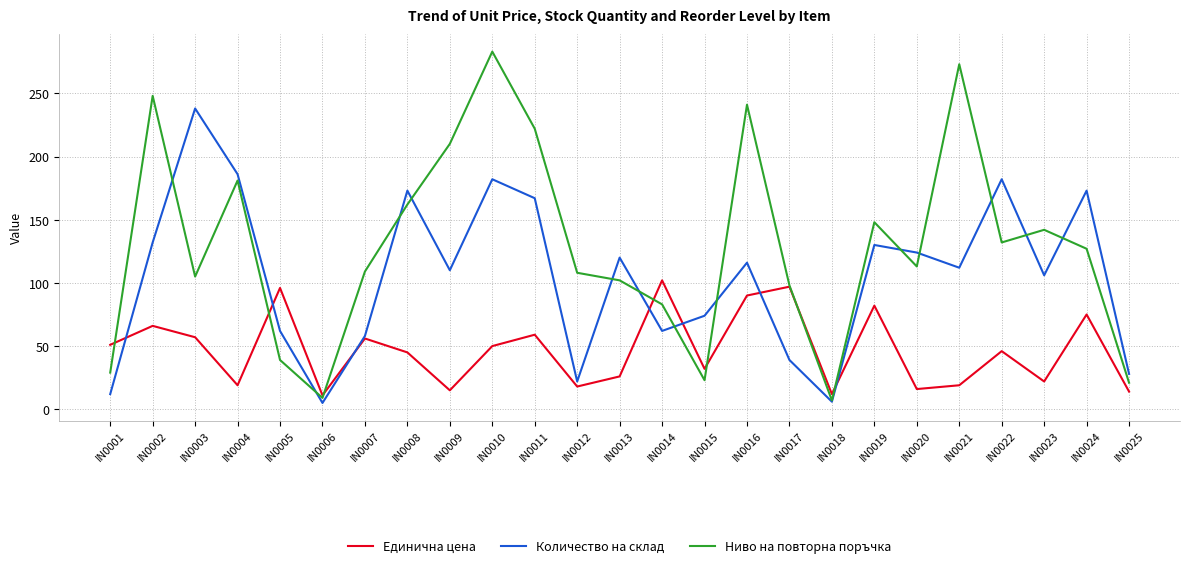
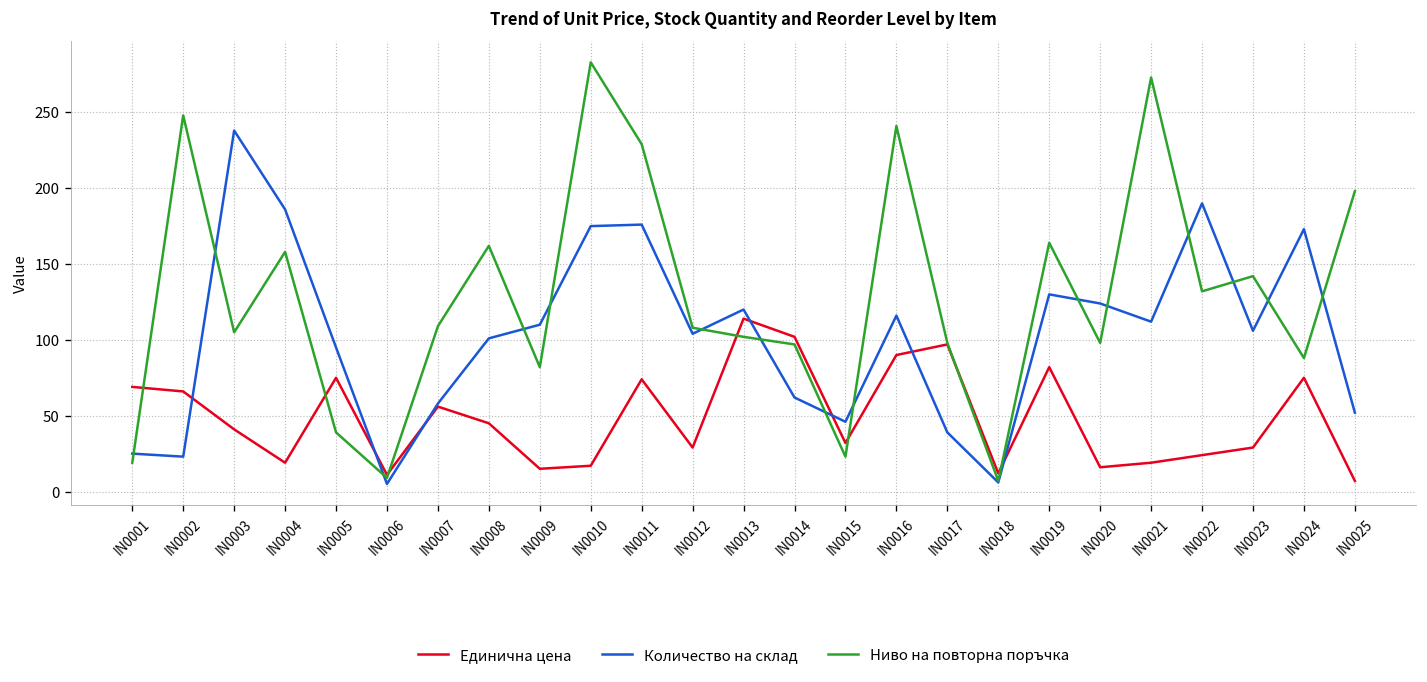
  {
    "Единична цена": {
-     "IN0001": 51,
+     "IN0001": 69,
      "IN0002": 66,
-     "IN0003": 57,
+     "IN0003": 41,
      "IN0004": 19,
-     "IN0005": 96,
+     "IN0005": 75,
      "IN0006": 11,
      "IN0007": 56,
      "IN0008": 45,
      "IN0009": 15,
-     "IN0010": 50,
-     "IN0011": 59,
-     "IN0012": 18,
-     "IN0013": 26,
+     "IN0010": 17,
+     "IN0011": 74,
+     "IN0012": 29,
+     "IN0013": 114,
      "IN0014": 102,
      "IN0015": 32,
      "IN0016": 90,
      "IN0018": 12,
      "IN0019": 82,
      "IN0020": 16,
      "IN0021": 19,
-     "IN0022": 46,
-     "IN0023": 22,
+     "IN0022": 24,
+     "IN0023": 29,
      "IN0024": 75,
-     "IN0025": 14
+     "IN0025": 7
    },
    "Количество на склад": {
-     "IN0001": 12,
-     "IN0002": 132,
+     "IN0001": 25,
+     "IN0002": 23,
      "IN0003": 238,
      "IN0004": 186,
-     "IN0005": 62,
+     "IN0005": 95,
      "IN0006": 5,
      "IN0007": 58,
-     "IN0008": 173,
+     "IN0008": 101,
      "IN0009": 110,
-     "IN0010": 182,
-     "IN0011": 167,
-     "IN0012": 22,
+     "IN0010": 175,
+     "IN0011": 176,
+     "IN0012": 104,
      "IN0013": 120,
      "IN0014": 62,
-     "IN0015": 74,
+     "IN0015": 46,
      "IN0016": 116,
      "IN0017": 39,
      "IN0019": 130,
      "IN0020": 124,
      "IN0021": 112,
-     "IN0022": 182,
+     "IN0022": 190,
      "IN0023": 106,
      "IN0024": 173,
-     "IN0025": 28
+     "IN0025": 52
    },
    "Ниво на повторна поръчка": {
-     "IN0001": 29,
+     "IN0001": 19,
      "IN0002": 248,
      "IN0003": 105,
-     "IN0004": 181,
+     "IN0004": 158,
      "IN0005": 39,
      "IN0006": 9,
      "IN0007": 109,
      "IN0008": 162,
-     "IN0009": 210,
+     "IN0009": 82,
      "IN0010": 283,
-     "IN0011": 222,
+     "IN0011": 229,
      "IN0012": 108,
      "IN0013": 102,
-     "IN0014": 83,
+     "IN0014": 97,
      "IN0015": 23,
      "IN0016": 241,
-     "IN0019": 148,
-     "IN0020": 113,
+     "IN0019": 164,
+     "IN0020": 98,
      "IN0021": 273,
      "IN0022": 132,
      "IN0023": 142,
-     "IN0024": 127,
-     "IN0025": 21
+     "IN0024": 88,
+     "IN0025": 198
    }
  }
